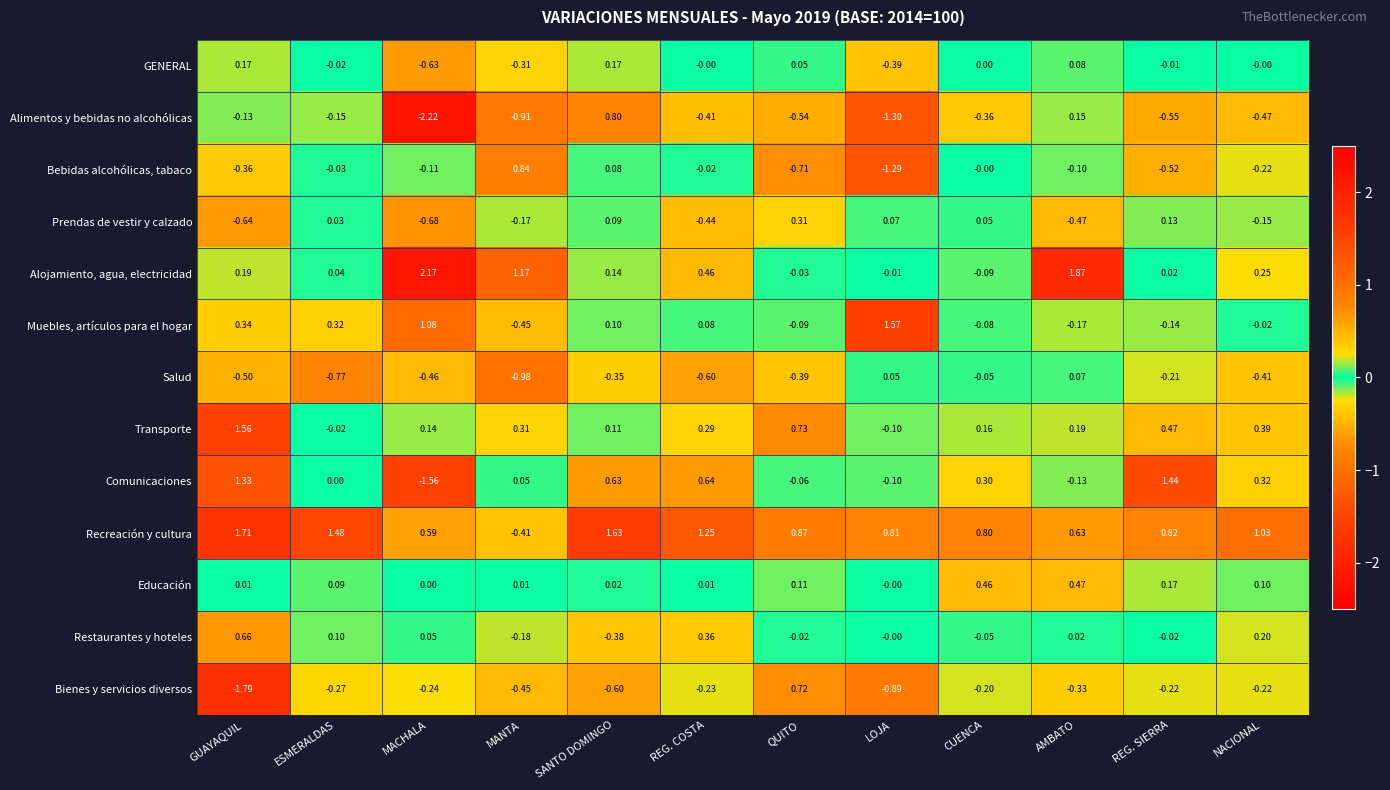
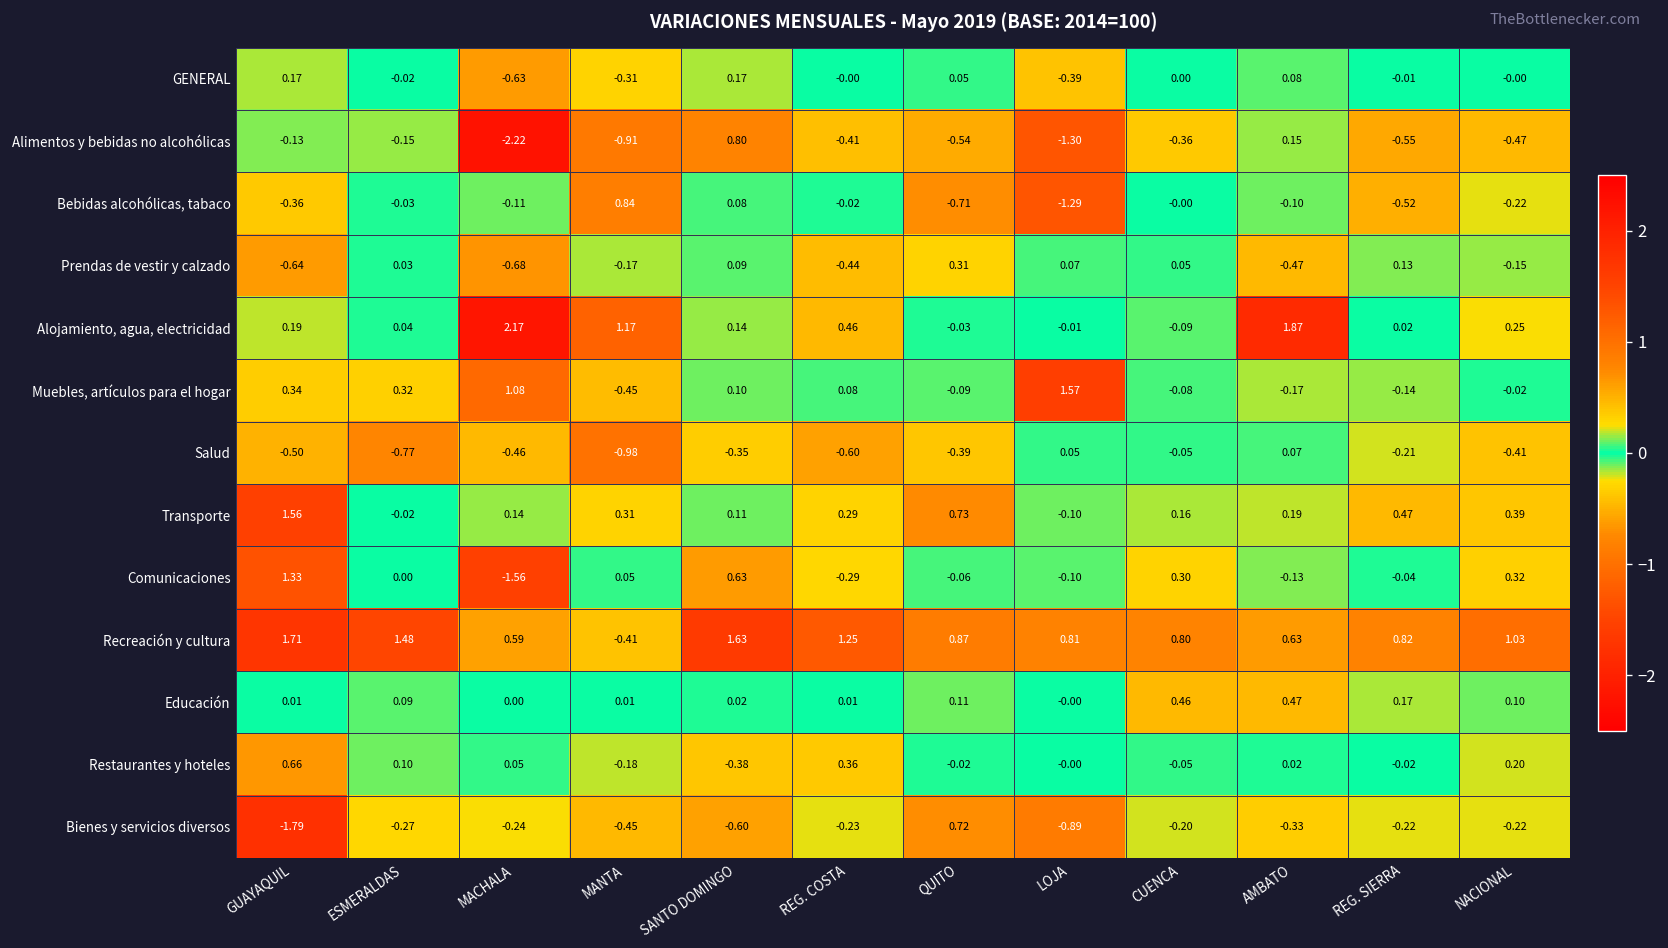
  {
    "GENERAL": {
      "GUAYAQUIL": 0.17,
      "ESMERALDAS": -0.02,
      "MACHALA": -0.63,
      "MANTA": -0.31,
      "SANTO DOMINGO": 0.17,
      "REG. COSTA": -0.00,
      "QUITO": 0.05,
      "LOJA": -0.39,
      "CUENCA": 0.00,
      "AMBATO": 0.08,
      "REG. SIERRA": -0.01,
      "NACIONAL": -0.00
    },
    "Alimentos y bebidas no alcohólicas": {
      "GUAYAQUIL": -0.13,
      "ESMERALDAS": -0.15,
      "MACHALA": -2.22,
      "MANTA": -0.91,
      "SANTO DOMINGO": 0.80,
      "REG. COSTA": -0.41,
      "QUITO": -0.54,
      "LOJA": -1.30,
      "CUENCA": -0.36,
      "AMBATO": 0.15,
      "REG. SIERRA": -0.55,
      "NACIONAL": -0.47
    },
    "Bebidas alcohólicas, tabaco": {
      "GUAYAQUIL": -0.36,
      "ESMERALDAS": -0.03,
      "MACHALA": -0.11,
      "MANTA": 0.84,
      "SANTO DOMINGO": 0.08,
      "REG. COSTA": -0.02,
      "QUITO": -0.71,
      "LOJA": -1.29,
      "CUENCA": -0.00,
      "AMBATO": -0.10,
      "REG. SIERRA": -0.52,
      "NACIONAL": -0.22
    },
    "Prendas de vestir y calzado": {
      "GUAYAQUIL": -0.64,
      "ESMERALDAS": 0.03,
      "MACHALA": -0.68,
      "MANTA": -0.17,
      "SANTO DOMINGO": 0.09,
      "REG. COSTA": -0.44,
      "QUITO": 0.31,
      "LOJA": 0.07,
      "CUENCA": 0.05,
      "AMBATO": -0.47,
      "REG. SIERRA": 0.13,
      "NACIONAL": -0.15
    },
    "Alojamiento, agua, electricidad": {
      "GUAYAQUIL": 0.19,
      "ESMERALDAS": 0.04,
      "MACHALA": 2.17,
      "MANTA": 1.17,
      "SANTO DOMINGO": 0.14,
      "REG. COSTA": 0.46,
      "QUITO": -0.03,
      "LOJA": -0.01,
      "CUENCA": -0.09,
      "AMBATO": 1.87,
      "REG. SIERRA": 0.02,
      "NACIONAL": 0.25
    },
    "Muebles, artículos para el hogar": {
      "GUAYAQUIL": 0.34,
      "ESMERALDAS": 0.32,
      "MACHALA": 1.08,
      "MANTA": -0.45,
      "SANTO DOMINGO": 0.10,
      "REG. COSTA": 0.08,
      "QUITO": -0.09,
      "LOJA": 1.57,
      "CUENCA": -0.08,
      "AMBATO": -0.17,
      "REG. SIERRA": -0.14,
      "NACIONAL": -0.02
    },
    "Salud": {
      "GUAYAQUIL": -0.50,
      "ESMERALDAS": -0.77,
      "MACHALA": -0.46,
      "MANTA": -0.98,
      "SANTO DOMINGO": -0.35,
      "REG. COSTA": -0.60,
      "QUITO": -0.39,
      "LOJA": 0.05,
      "CUENCA": -0.05,
      "AMBATO": 0.07,
      "REG. SIERRA": -0.21,
      "NACIONAL": -0.41
    },
    "Transporte": {
      "GUAYAQUIL": 1.56,
      "ESMERALDAS": -0.02,
      "MACHALA": 0.14,
      "MANTA": 0.31,
      "SANTO DOMINGO": 0.11,
      "REG. COSTA": 0.29,
      "QUITO": 0.73,
      "LOJA": -0.10,
      "CUENCA": 0.16,
      "AMBATO": 0.19,
      "REG. SIERRA": 0.47,
      "NACIONAL": 0.39
    },
    "Comunicaciones": {
      "GUAYAQUIL": 1.33,
      "ESMERALDAS": 0.00,
      "MACHALA": -1.56,
      "MANTA": 0.05,
      "SANTO DOMINGO": 0.63,
-     "REG. COSTA": 0.64,
+     "REG. COSTA": -0.29,
      "QUITO": -0.06,
      "LOJA": -0.10,
      "CUENCA": 0.30,
      "AMBATO": -0.13,
-     "REG. SIERRA": 1.44,
+     "REG. SIERRA": -0.04,
      "NACIONAL": 0.32
    },
    "Recreación y cultura": {
      "GUAYAQUIL": 1.71,
      "ESMERALDAS": 1.48,
      "MACHALA": 0.59,
      "MANTA": -0.41,
      "SANTO DOMINGO": 1.63,
      "REG. COSTA": 1.25,
      "QUITO": 0.87,
      "LOJA": 0.81,
      "CUENCA": 0.80,
      "AMBATO": 0.63,
      "REG. SIERRA": 0.82,
      "NACIONAL": 1.03
    },
    "Educación": {
      "GUAYAQUIL": 0.01,
      "ESMERALDAS": 0.09,
      "MACHALA": 0.00,
      "MANTA": 0.01,
      "SANTO DOMINGO": 0.02,
      "REG. COSTA": 0.01,
      "QUITO": 0.11,
      "LOJA": -0.00,
      "CUENCA": 0.46,
      "AMBATO": 0.47,
      "REG. SIERRA": 0.17,
      "NACIONAL": 0.10
    },
    "Restaurantes y hoteles": {
      "GUAYAQUIL": 0.66,
      "ESMERALDAS": 0.10,
      "MACHALA": 0.05,
      "MANTA": -0.18,
      "SANTO DOMINGO": -0.38,
      "REG. COSTA": 0.36,
      "QUITO": -0.02,
      "LOJA": -0.00,
      "CUENCA": -0.05,
      "AMBATO": 0.02,
      "REG. SIERRA": -0.02,
      "NACIONAL": 0.20
    },
    "Bienes y servicios diversos": {
      "GUAYAQUIL": -1.79,
      "ESMERALDAS": -0.27,
      "MACHALA": -0.24,
      "MANTA": -0.45,
      "SANTO DOMINGO": -0.60,
      "REG. COSTA": -0.23,
      "QUITO": 0.72,
      "LOJA": -0.89,
      "CUENCA": -0.20,
      "AMBATO": -0.33,
      "REG. SIERRA": -0.22,
      "NACIONAL": -0.22
    }
  }
